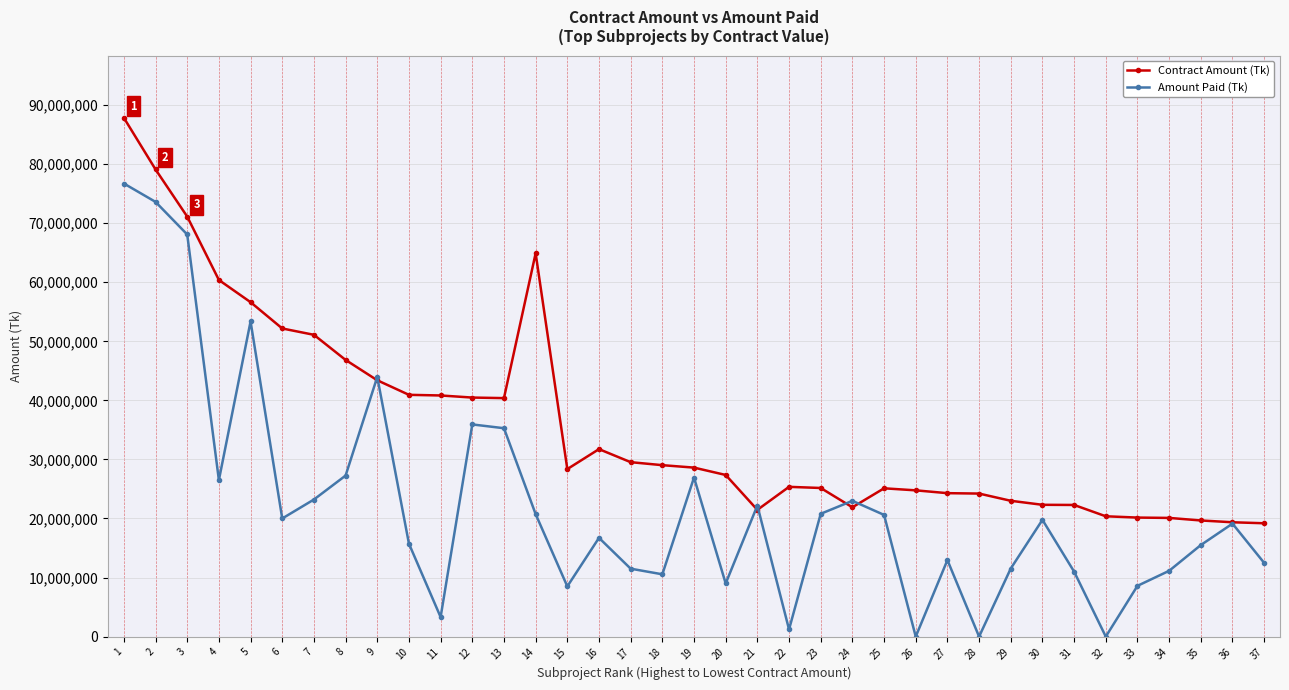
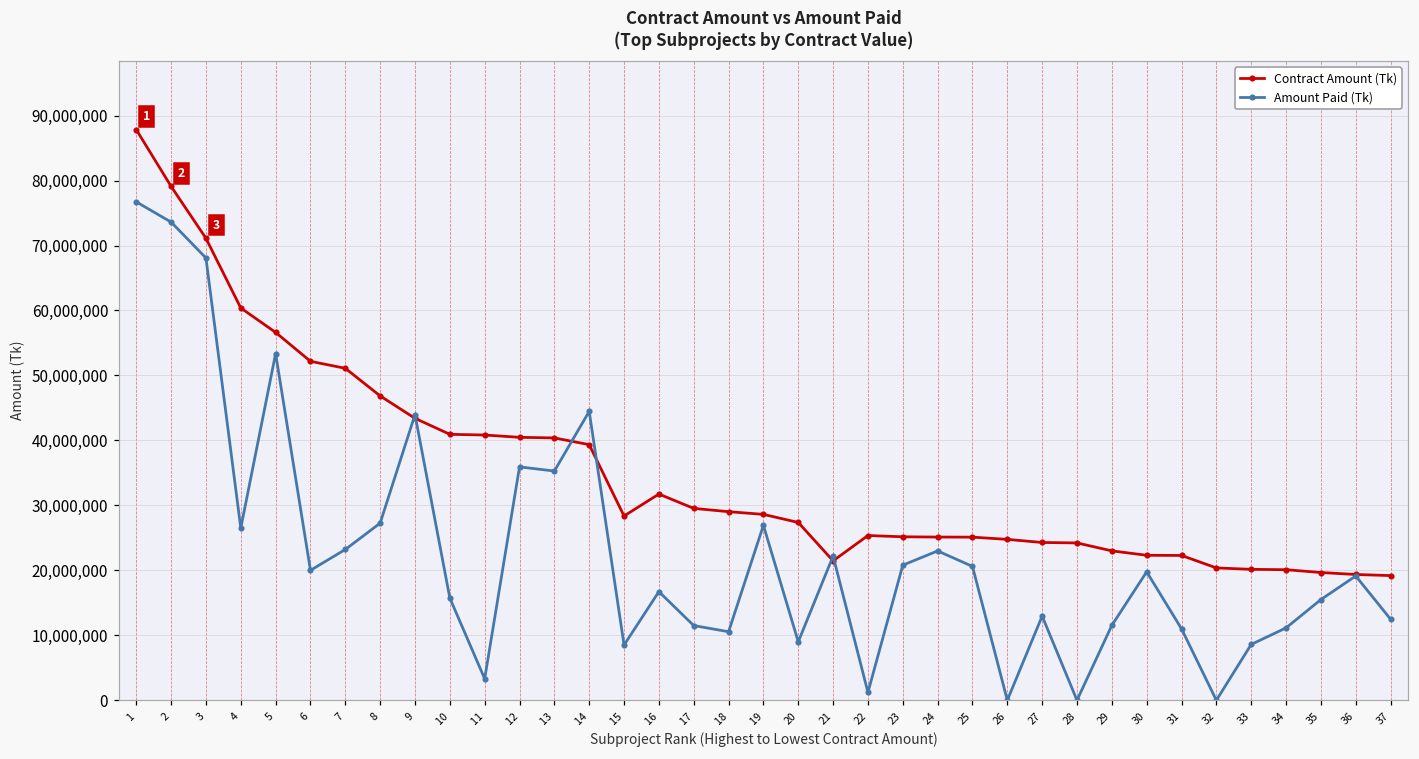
  {
    "Contract Amount (Tk)": {
      "4": "60,000,000",
      "5": "57,000,000",
      "6": "52,000,000",
      "7": "51,000,000",
      "8": "47,000,000",
      "9": "43,000,000",
      "10": "41,000,000",
      "11": "41,000,000",
      "12": "40,000,000",
      "13": "40,000,000",
-     "14": "65,000,000",
+     "14": "39,000,000",
      "15": "28,000,000",
      "16": "32,000,000",
      "17": "30,000,000",
      "18": "29,000,000",
      "19": "29,000,000",
      "20": "27,000,000",
      "21": "21,000,000",
      "22": "25,000,000",
      "23": "25,000,000",
-     "24": "22,000,000",
+     "24": "25,000,000",
      "25": "25,000,000",
      "26": "25,000,000",
      "27": "24,000,000",
      "28": "24,000,000",
      "29": "23,000,000",
      "30": "22,000,000",
      "31": "22,000,000",
      "32": "20,000,000",
      "33": "20,000,000",
      "34": "20,000,000",
      "35": "20,000,000",
      "37": "19,000,000"
    },
    "Amount Paid (Tk)": {
      "1": "77,000,000",
      "2": "74,000,000",
      "3": "68,000,000",
      "4": "27,000,000",
      "5": "53,000,000",
      "6": "20,000,000",
      "7": "23,000,000",
      "8": "27,000,000",
      "9": "44,000,000",
      "10": "16,000,000",
      "11": "3,000,000",
      "12": "36,000,000",
      "13": "35,000,000",
-     "14": "21,000,000",
+     "14": "44,000,000",
      "15": "9,000,000",
      "16": "17,000,000",
      "17": "12,000,000",
      "18": "11,000,000",
      "19": "27,000,000",
      "20": "9,000,000",
      "21": "22,000,000",
      "22": "1,000,000",
      "23": "21,000,000",
      "24": "23,000,000",
      "25": "21,000,000",
      "26": "0",
      "27": "13,000,000",
      "28": "0",
      "29": "12,000,000",
      "30": "20,000,000",
      "31": "11,000,000",
      "32": "0",
      "33": "9,000,000",
      "34": "11,000,000",
      "35": "16,000,000",
      "37": "12,000,000"
    }
  }
